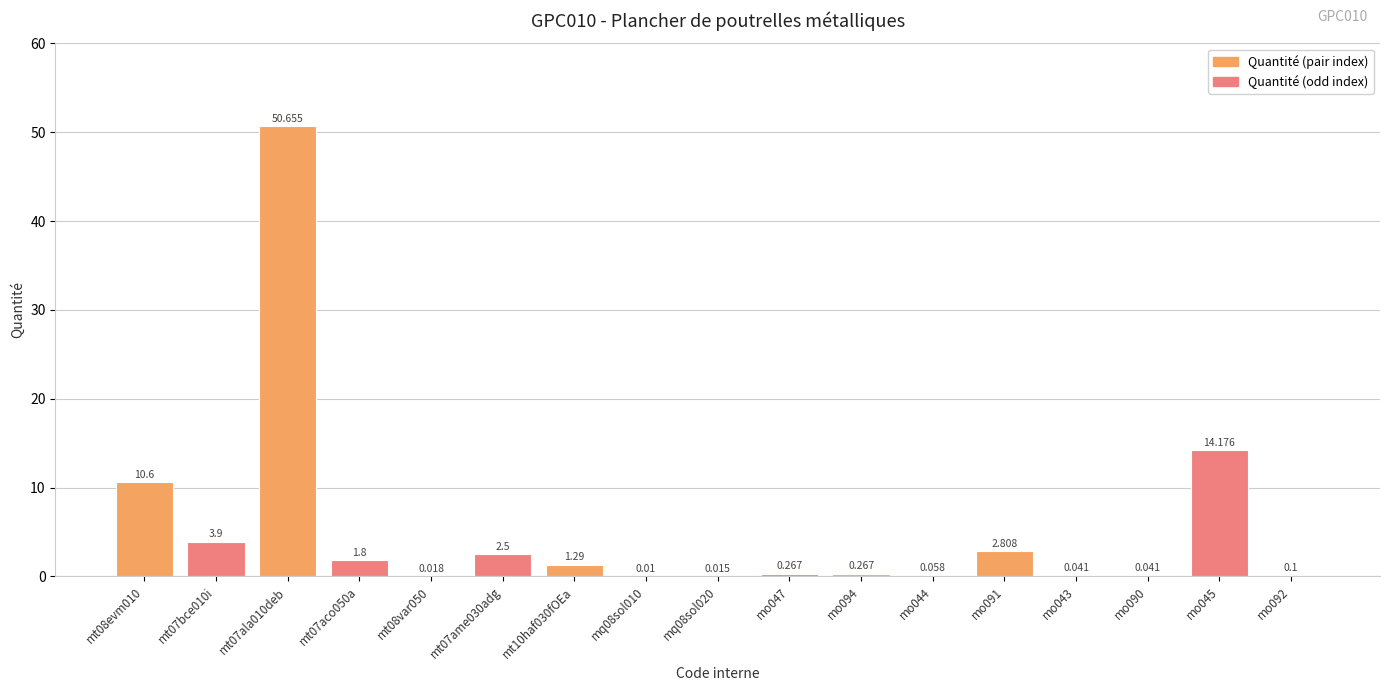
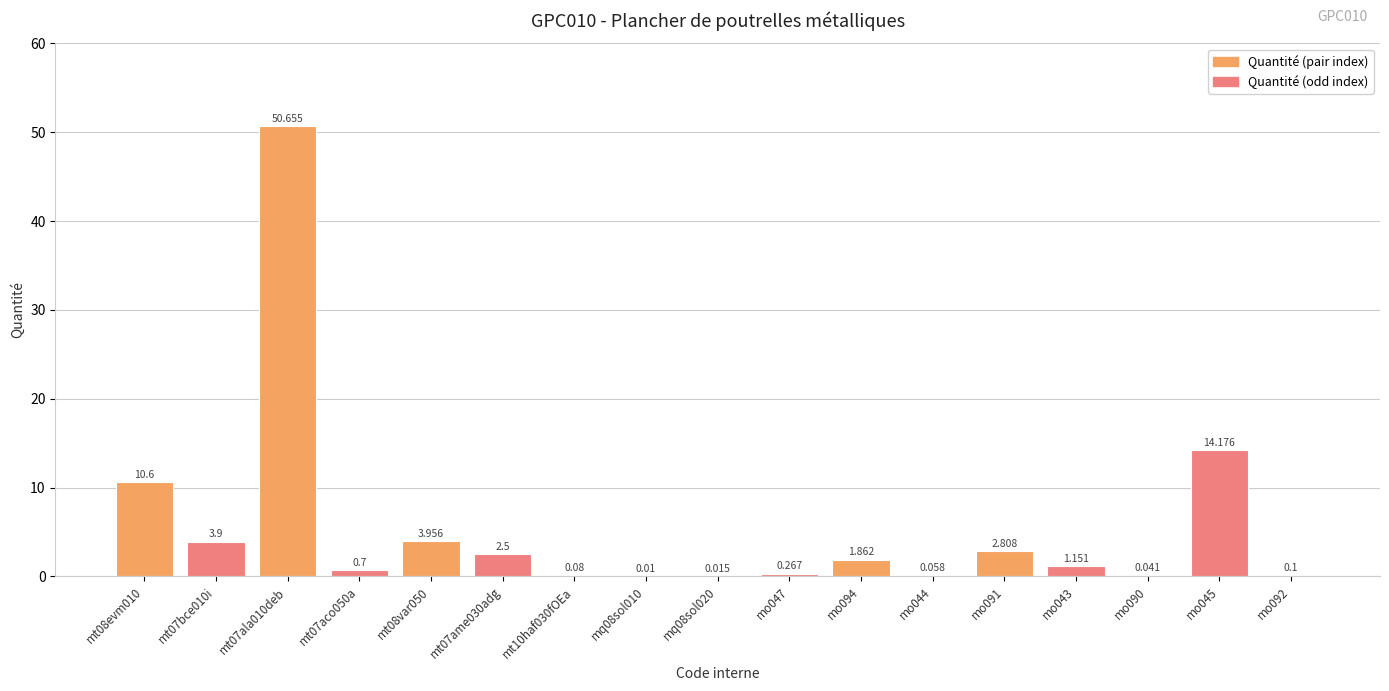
  {
    "mt08evm010": 10.6,
    "mt07bce010i": 3.9,
    "mt07ala010deb": 50.655,
-   "mt07aco050a": 1.8,
-   "mt08var050": 0.018,
+   "mt07aco050a": 0.7,
+   "mt08var050": 3.956,
    "mt07ame030adg": 2.5,
-   "mt10haf030fOEa": 1.29,
+   "mt10haf030fOEa": 0.08,
    "mq08sol010": 0.01,
    "mq08sol020": 0.015,
    "mo047": 0.267,
-   "mo094": 0.267,
+   "mo094": 1.862,
    "mo044": 0.058,
    "mo091": 2.808,
-   "mo043": 0.041,
+   "mo043": 1.151,
    "mo090": 0.041,
    "mo045": 14.176,
    "mo092": 0.1
  }
